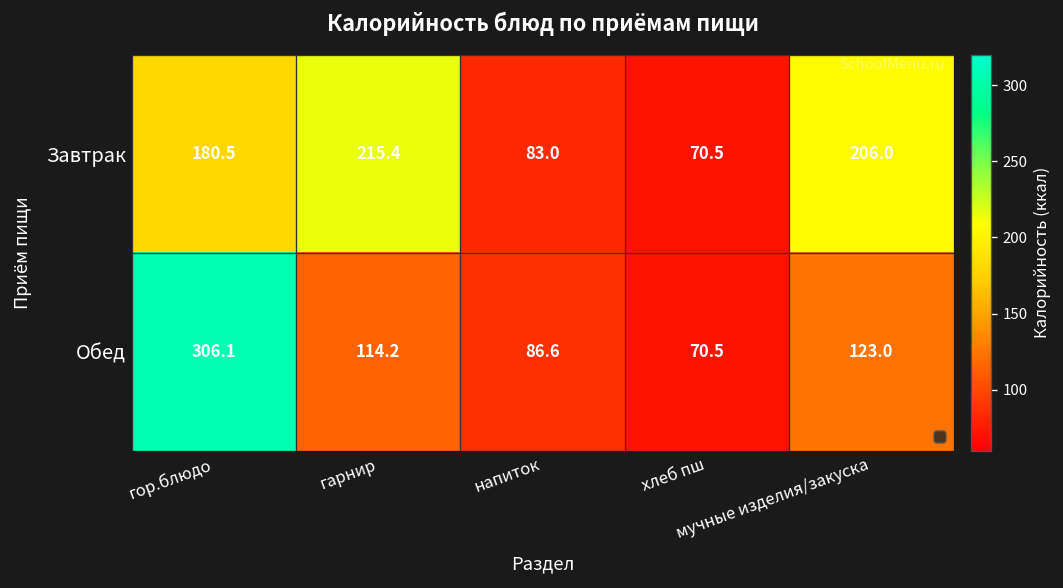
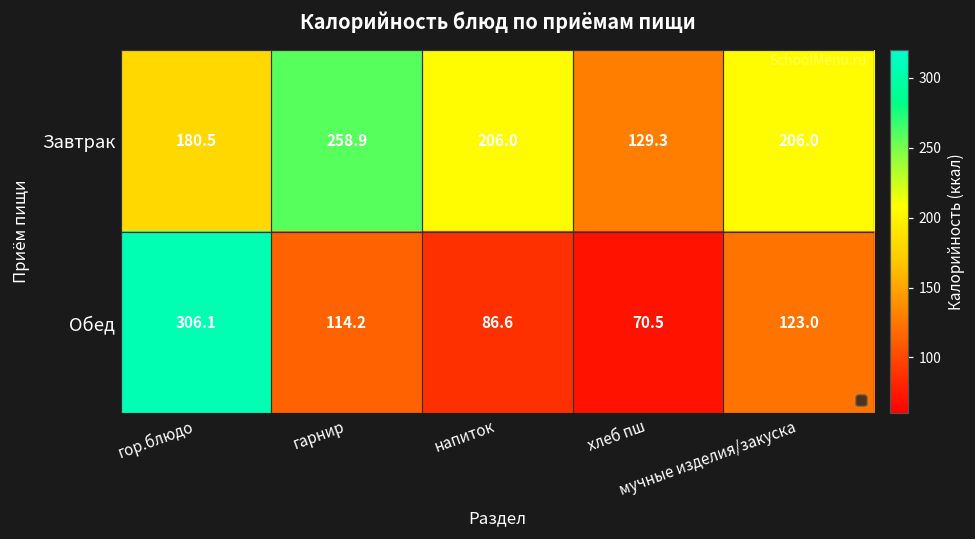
  {
    "Завтрак": {
      "гор.блюдо": 180.5,
-     "гарнир": 215.4,
-     "напиток": 83.0,
-     "хлеб пш": 70.5
+     "гарнир": 258.9,
+     "напиток": 206.0,
+     "хлеб пш": 129.3
    },
    "Обед": {
      "гор.блюдо": 306.1,
      "гарнир": 114.2,
      "напиток": 86.6,
      "хлеб пш": 70.5,
      "мучные изделия/закуска": 123.0
    }
  }
